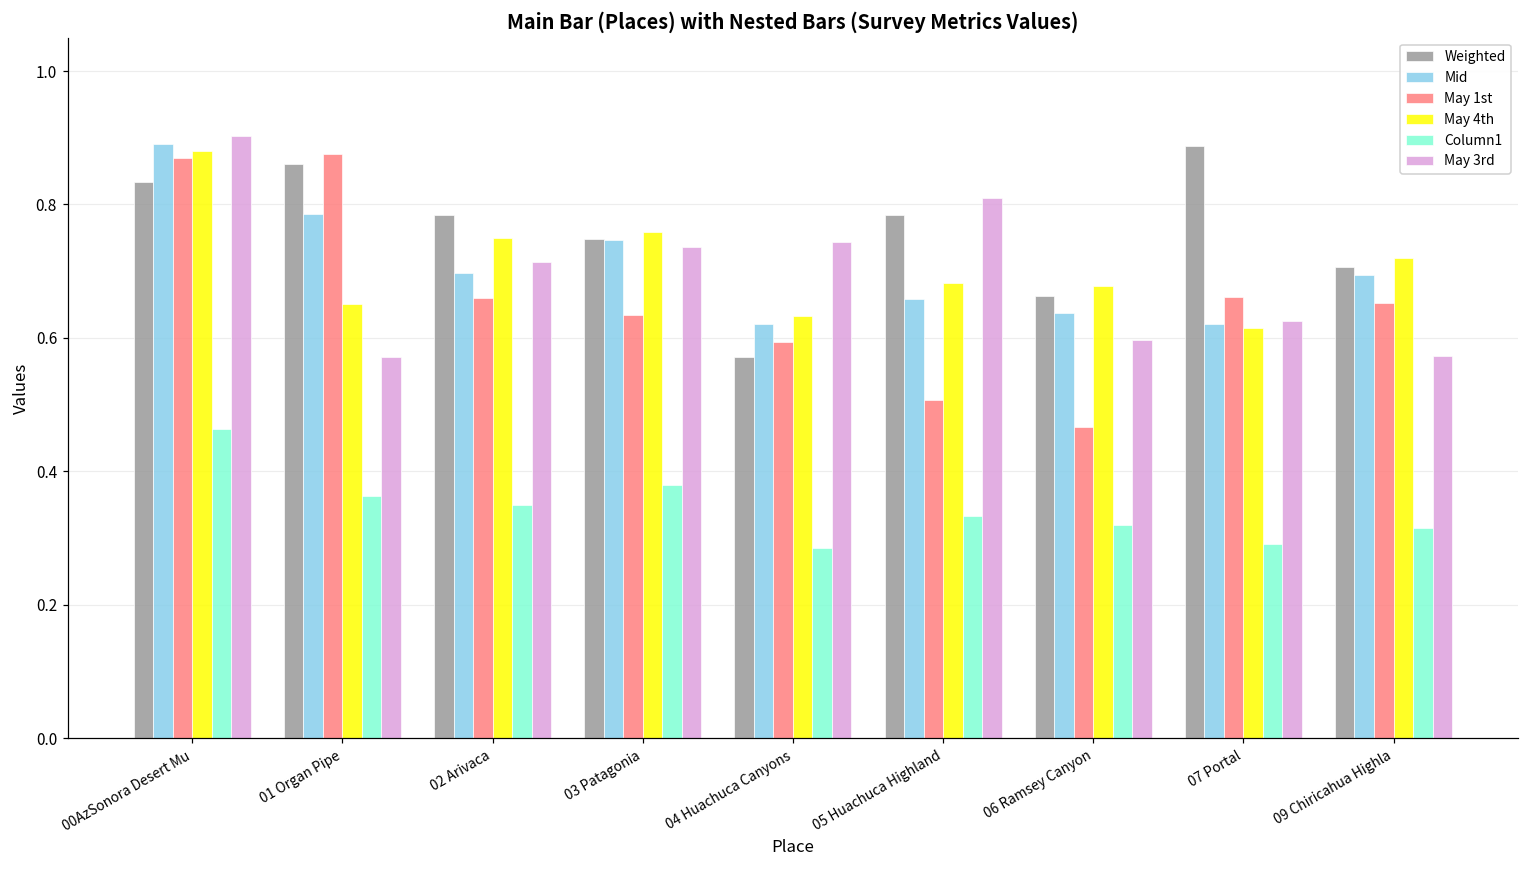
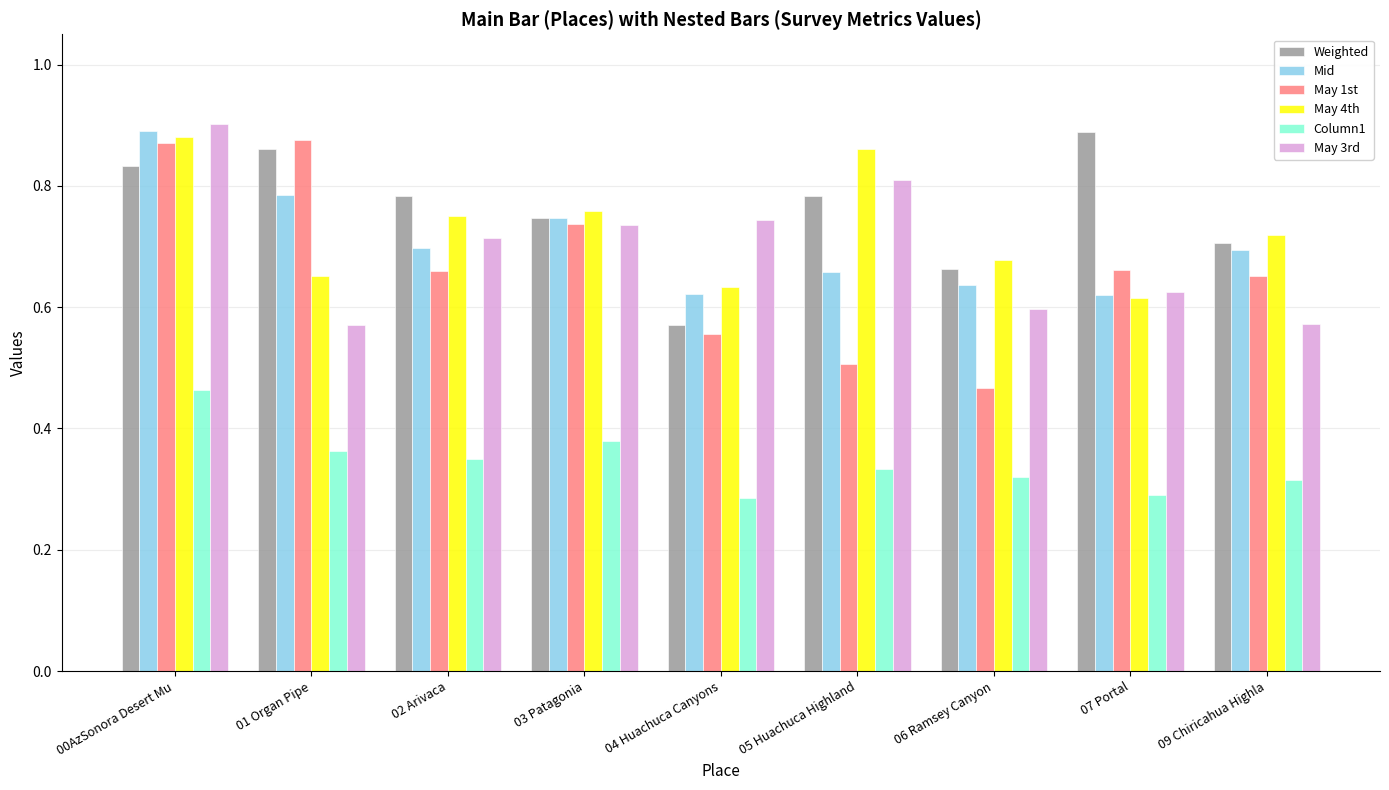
  {
    "Weighted": {
      "00AzSonora Desert Mu": 0.83,
      "01 Organ Pipe": 0.86,
      "02 Arivaca": 0.78,
      "03 Patagonia": 0.75,
      "04 Huachuca Canyons": 0.57,
      "05 Huachuca Highland": 0.78,
      "06 Ramsey Canyon": 0.66,
      "07 Portal": 0.89,
      "09 Chiricahua Highla": 0.71
    },
    "May 1st": {
      "00AzSonora Desert Mu": 0.87,
      "01 Organ Pipe": 0.88,
      "02 Arivaca": 0.66,
-     "03 Patagonia": 0.63,
-     "04 Huachuca Canyons": 0.59,
+     "03 Patagonia": 0.74,
+     "04 Huachuca Canyons": 0.56,
      "05 Huachuca Highland": 0.51,
      "06 Ramsey Canyon": 0.47,
      "07 Portal": 0.66,
      "09 Chiricahua Highla": 0.65
    },
    "May 4th": {
      "00AzSonora Desert Mu": 0.88,
      "01 Organ Pipe": 0.65,
      "02 Arivaca": 0.75,
      "03 Patagonia": 0.76,
      "04 Huachuca Canyons": 0.63,
-     "05 Huachuca Highland": 0.68,
+     "05 Huachuca Highland": 0.86,
      "06 Ramsey Canyon": 0.68,
      "07 Portal": 0.62,
      "09 Chiricahua Highla": 0.72
    },
    "May 3rd": {
      "00AzSonora Desert Mu": 0.90,
      "01 Organ Pipe": 0.57,
      "02 Arivaca": 0.71,
      "03 Patagonia": 0.74,
      "04 Huachuca Canyons": 0.74,
      "05 Huachuca Highland": 0.81,
      "06 Ramsey Canyon": 0.60,
      "07 Portal": 0.63,
      "09 Chiricahua Highla": 0.57
    }
  }
